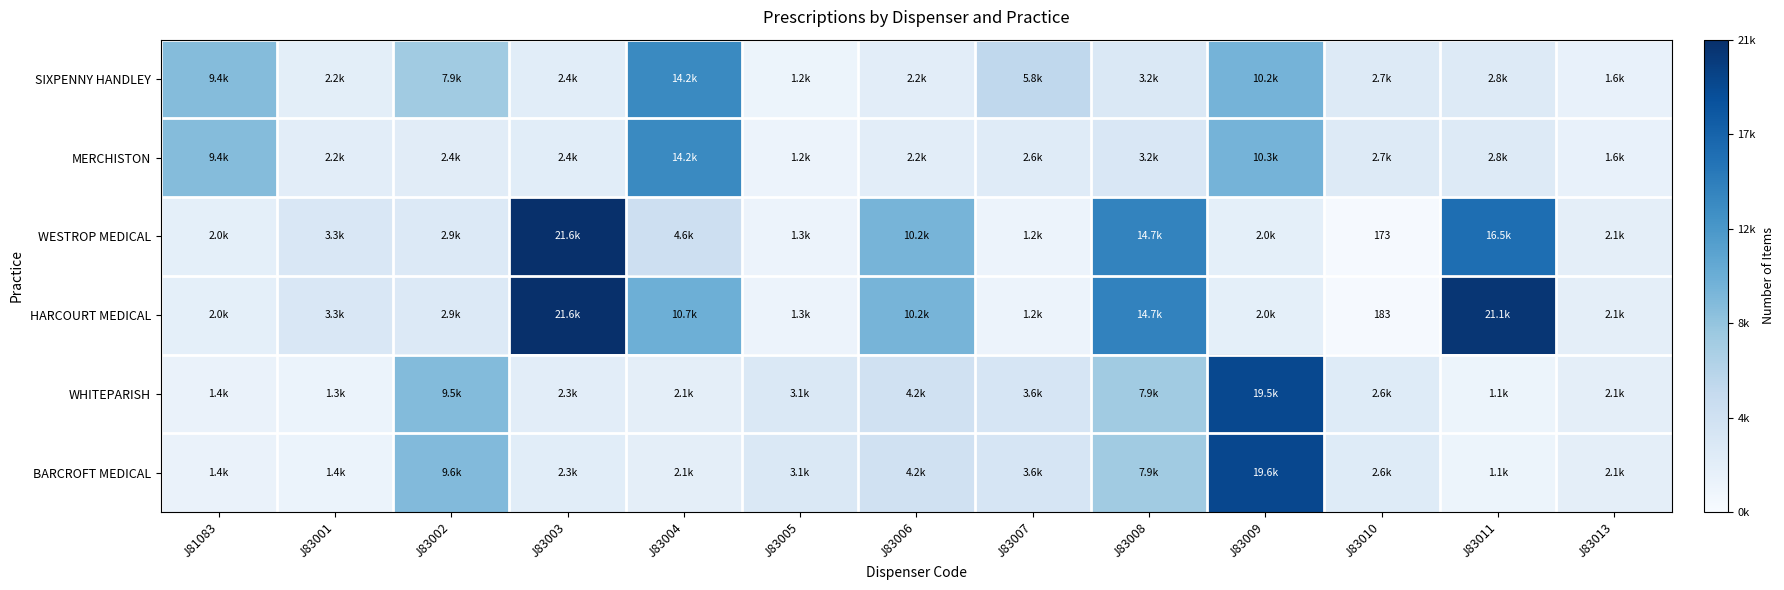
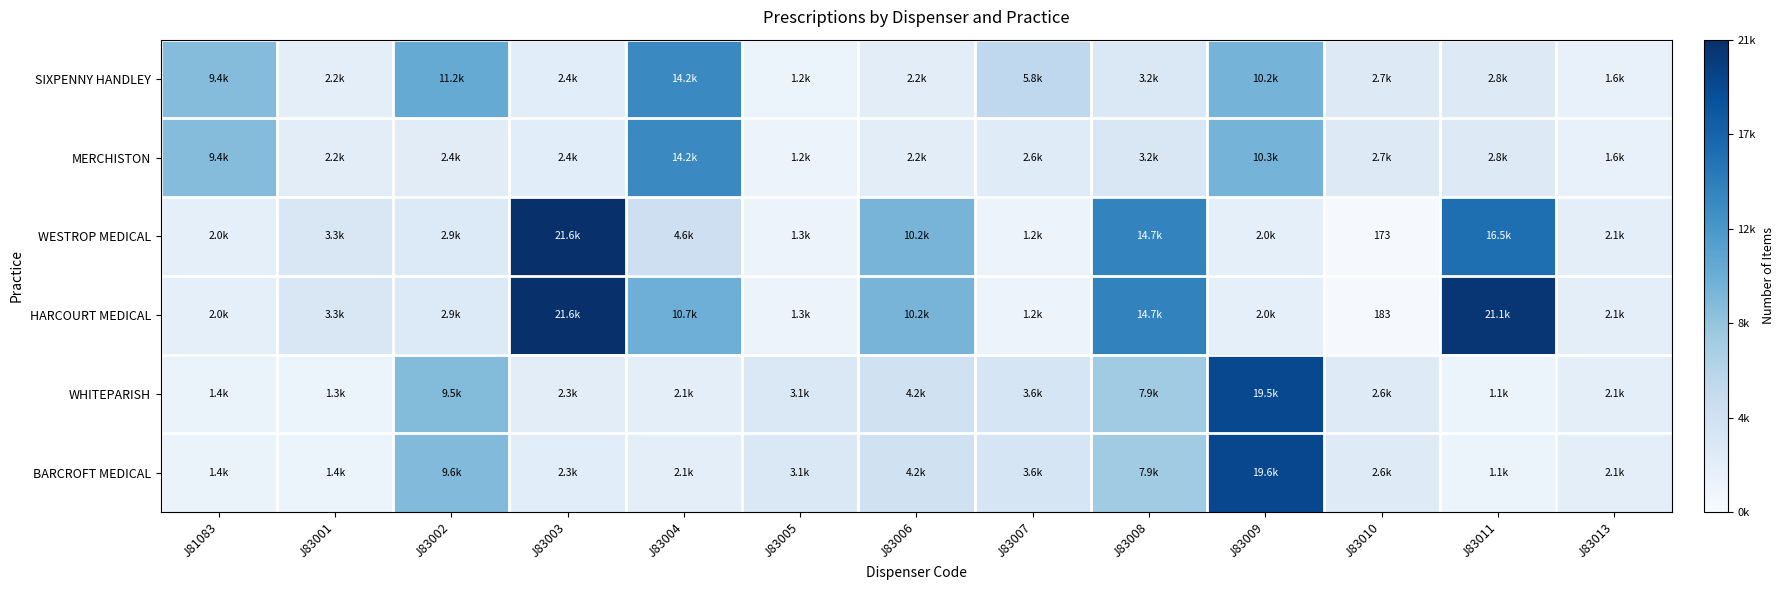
  {
    "SIXPENNY HANDLEY": {
      "J81083": "9.4k",
      "J83001": "2.2k",
-     "J83002": "7.9k",
+     "J83002": "11.2k",
      "J83003": "2.4k",
      "J83004": "14.2k",
      "J83005": "1.2k",
      "J83006": "2.2k",
      "J83007": "5.8k",
      "J83008": "3.2k",
      "J83009": "10.2k",
      "J83010": "2.7k",
      "J83011": "2.8k",
      "J83013": "1.6k"
    },
    "MERCHISTON": {
      "J81083": "9.4k",
      "J83001": "2.2k",
      "J83002": "2.4k",
      "J83003": "2.4k",
      "J83004": "14.2k",
      "J83005": "1.2k",
      "J83006": "2.2k",
      "J83007": "2.6k",
      "J83008": "3.2k",
      "J83009": "10.3k",
      "J83010": "2.7k",
      "J83011": "2.8k",
      "J83013": "1.6k"
    },
    "WESTROP MEDICAL": {
      "J81083": "2.0k",
      "J83001": "3.3k",
      "J83002": "2.9k",
      "J83003": "21.6k",
      "J83004": "4.6k",
      "J83005": "1.3k",
      "J83006": "10.2k",
      "J83007": "1.2k",
      "J83008": "14.7k",
      "J83009": "2.0k",
      "J83010": "173",
      "J83011": "16.5k",
      "J83013": "2.1k"
    },
    "HARCOURT MEDICAL": {
      "J81083": "2.0k",
      "J83001": "3.3k",
      "J83002": "2.9k",
      "J83003": "21.6k",
      "J83004": "10.7k",
      "J83005": "1.3k",
      "J83006": "10.2k",
      "J83007": "1.2k",
      "J83008": "14.7k",
      "J83009": "2.0k",
      "J83010": "183",
      "J83011": "21.1k",
      "J83013": "2.1k"
    },
    "WHITEPARISH": {
      "J81083": "1.4k",
      "J83001": "1.3k",
      "J83002": "9.5k",
      "J83003": "2.3k",
      "J83004": "2.1k",
      "J83005": "3.1k",
      "J83006": "4.2k",
      "J83007": "3.6k",
      "J83008": "7.9k",
      "J83009": "19.5k",
      "J83010": "2.6k",
      "J83011": "1.1k",
      "J83013": "2.1k"
    },
    "BARCROFT MEDICAL": {
      "J81083": "1.4k",
      "J83001": "1.4k",
      "J83002": "9.6k",
      "J83003": "2.3k",
      "J83004": "2.1k",
      "J83005": "3.1k",
      "J83006": "4.2k",
      "J83007": "3.6k",
      "J83008": "7.9k",
      "J83009": "19.6k",
      "J83010": "2.6k",
      "J83011": "1.1k",
      "J83013": "2.1k"
    }
  }
